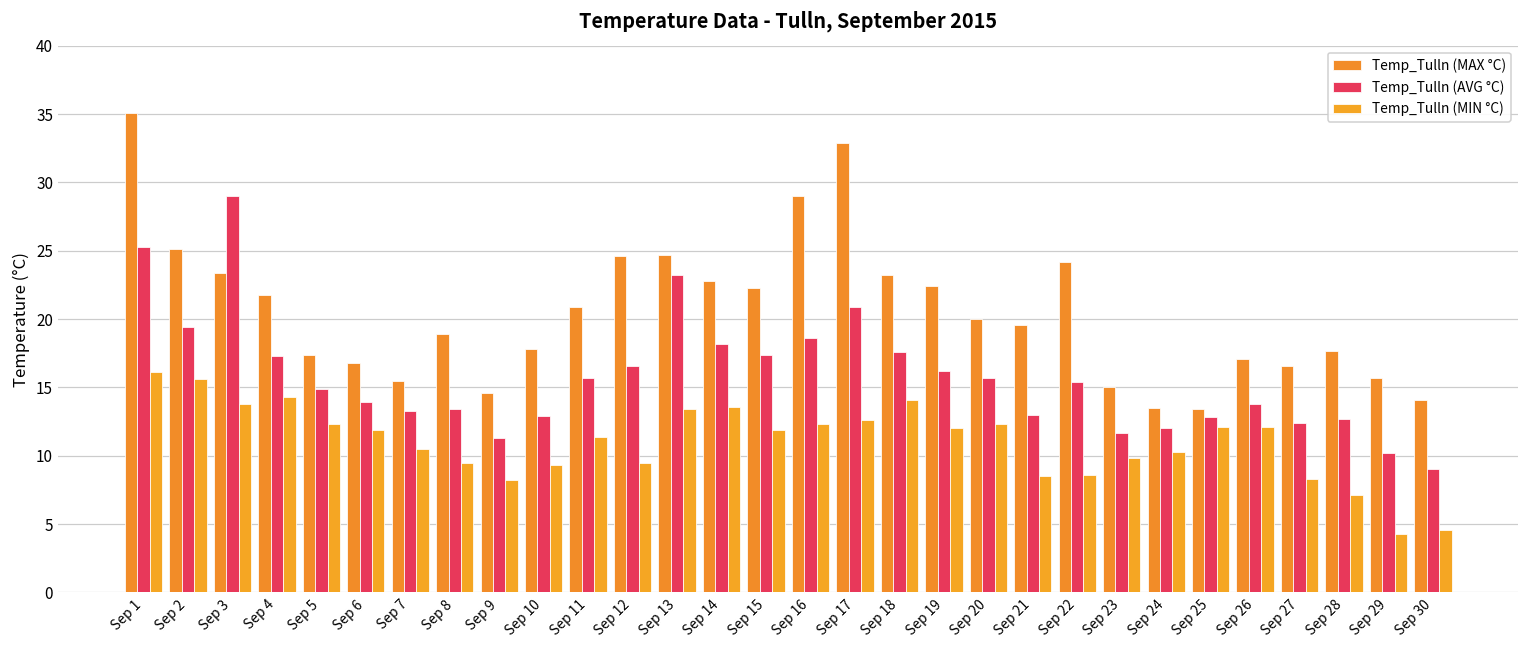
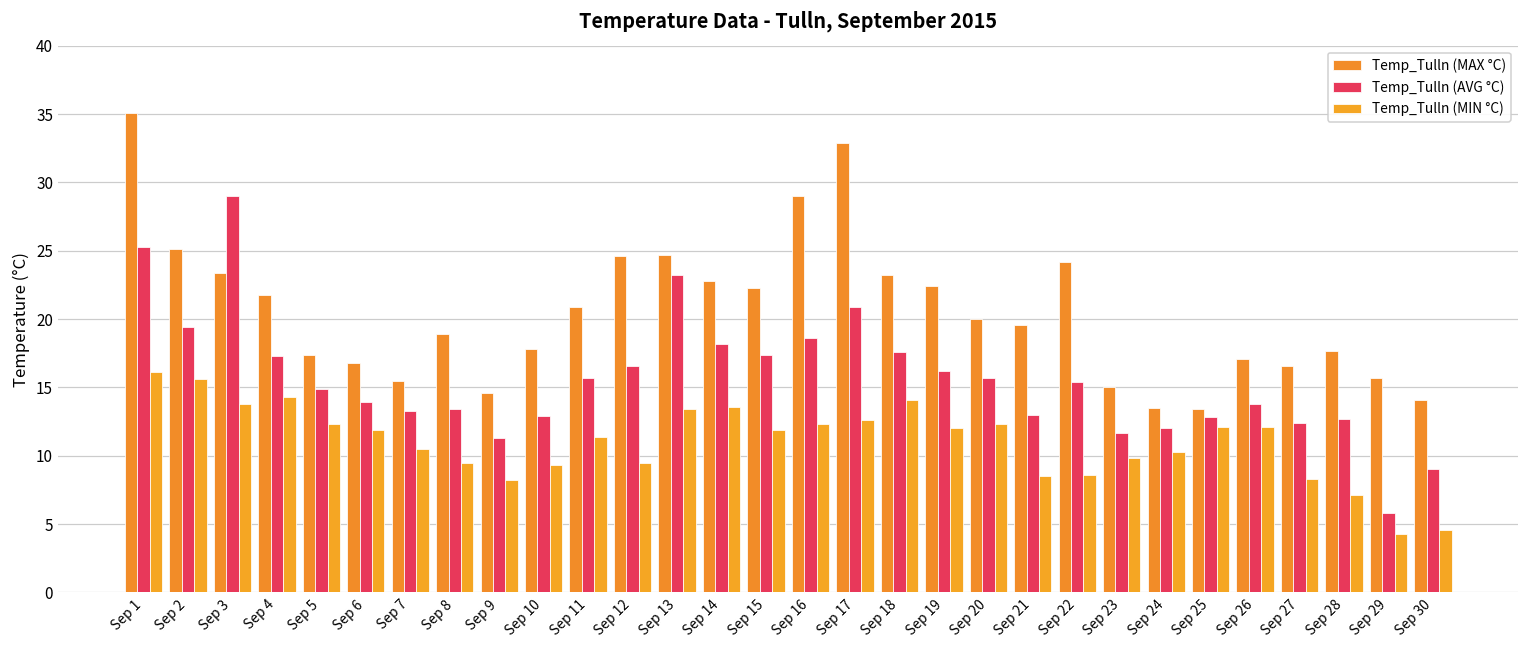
  {
    "Temp_Tulln (AVG °C)": {
      "Sep 1": 25.3,
      "Sep 2": 19.4,
      "Sep 3": 29.0,
      "Sep 4": 17.3,
      "Sep 5": 14.9,
      "Sep 6": 13.9,
      "Sep 7": 13.3,
      "Sep 8": 13.4,
      "Sep 9": 11.3,
      "Sep 10": 12.9,
      "Sep 11": 15.7,
      "Sep 12": 16.6,
      "Sep 13": 23.2,
      "Sep 14": 18.2,
      "Sep 15": 17.4,
      "Sep 16": 18.6,
      "Sep 17": 20.9,
      "Sep 18": 17.6,
      "Sep 19": 16.2,
      "Sep 20": 15.7,
      "Sep 21": 13.0,
      "Sep 22": 15.4,
      "Sep 23": 11.7,
      "Sep 24": 12.0,
      "Sep 25": 12.8,
      "Sep 26": 13.8,
      "Sep 27": 12.4,
      "Sep 28": 12.7,
-     "Sep 29": 10.2,
+     "Sep 29": 5.8,
      "Sep 30": 9.0
    }
  }
